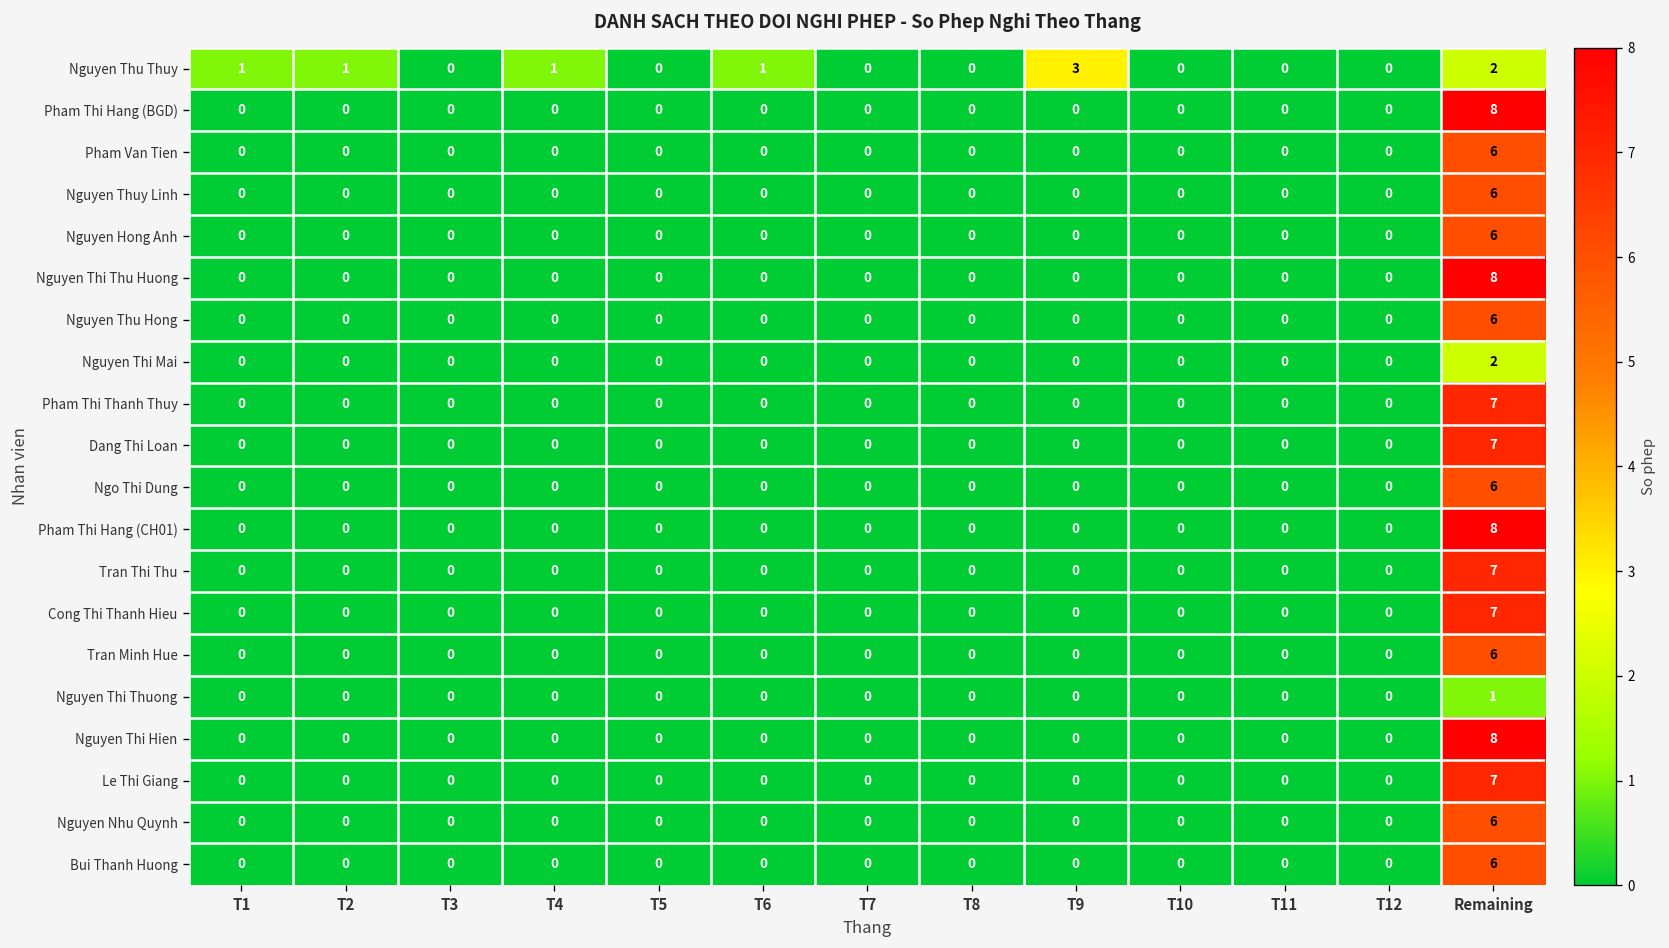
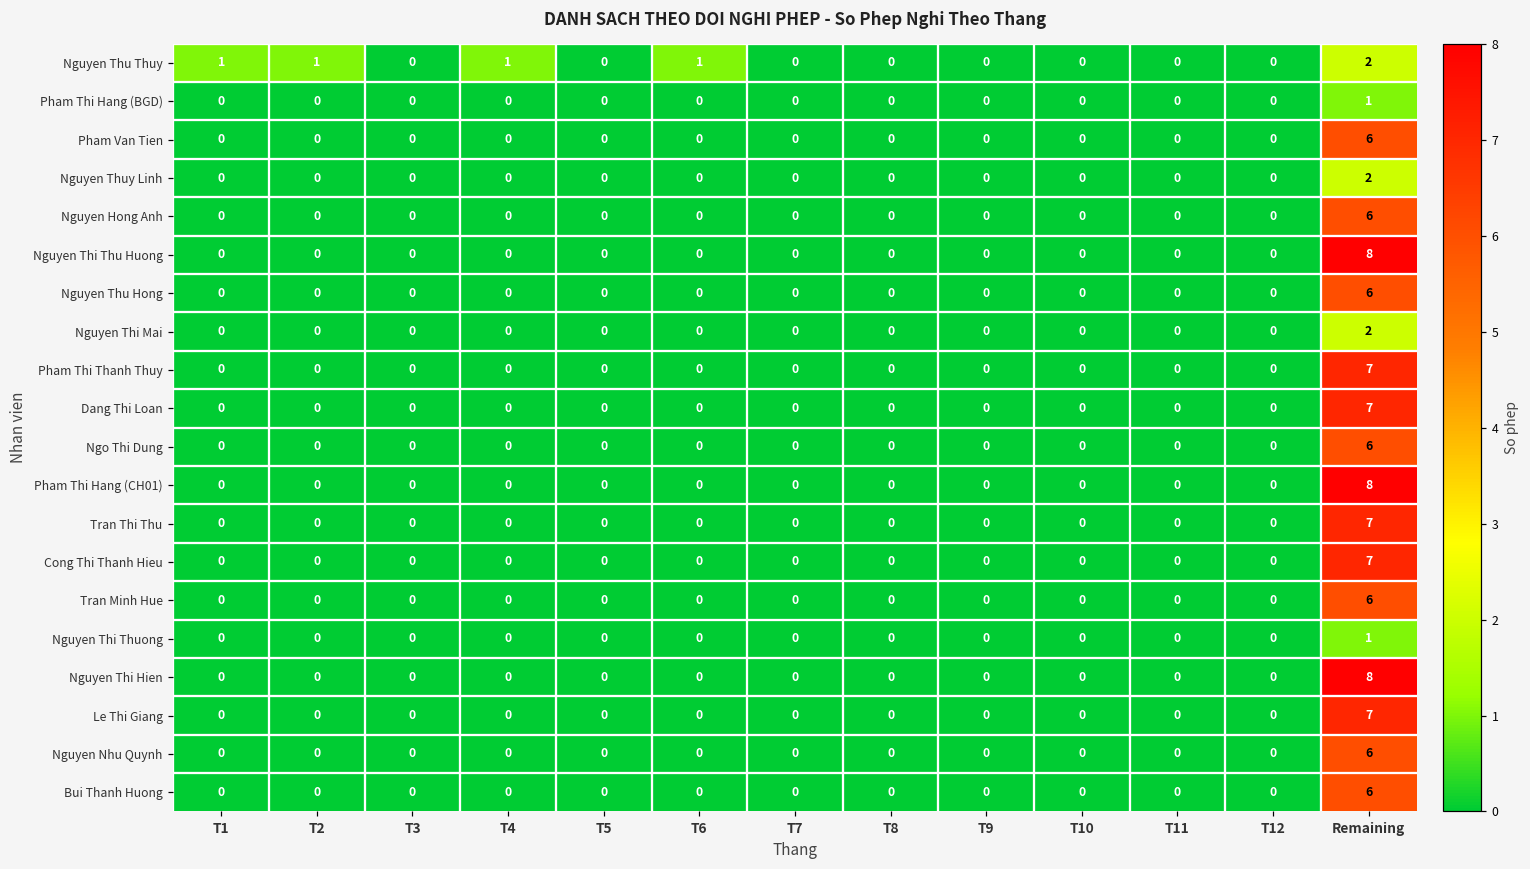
  {
    "Nguyen Thu Thuy": {
      "T1": 1,
      "T2": 1,
      "T3": 0,
      "T4": 1,
      "T5": 0,
      "T6": 1,
      "T7": 0,
      "T8": 0,
-     "T9": 3,
+     "T9": 0,
      "T10": 0,
      "T11": 0,
      "T12": 0,
      "Remaining": 2
    },
    "Pham Thi Hang (BGD)": {
      "T1": 0,
      "T2": 0,
      "T3": 0,
      "T4": 0,
      "T5": 0,
      "T6": 0,
      "T7": 0,
      "T8": 0,
      "T9": 0,
      "T10": 0,
      "T11": 0,
      "T12": 0,
-     "Remaining": 8
+     "Remaining": 1
    },
    "Nguyen Thuy Linh": {
      "T1": 0,
      "T2": 0,
      "T3": 0,
      "T4": 0,
      "T5": 0,
      "T6": 0,
      "T7": 0,
      "T8": 0,
      "T9": 0,
      "T10": 0,
      "T11": 0,
      "T12": 0,
-     "Remaining": 6
+     "Remaining": 2
    }
  }
